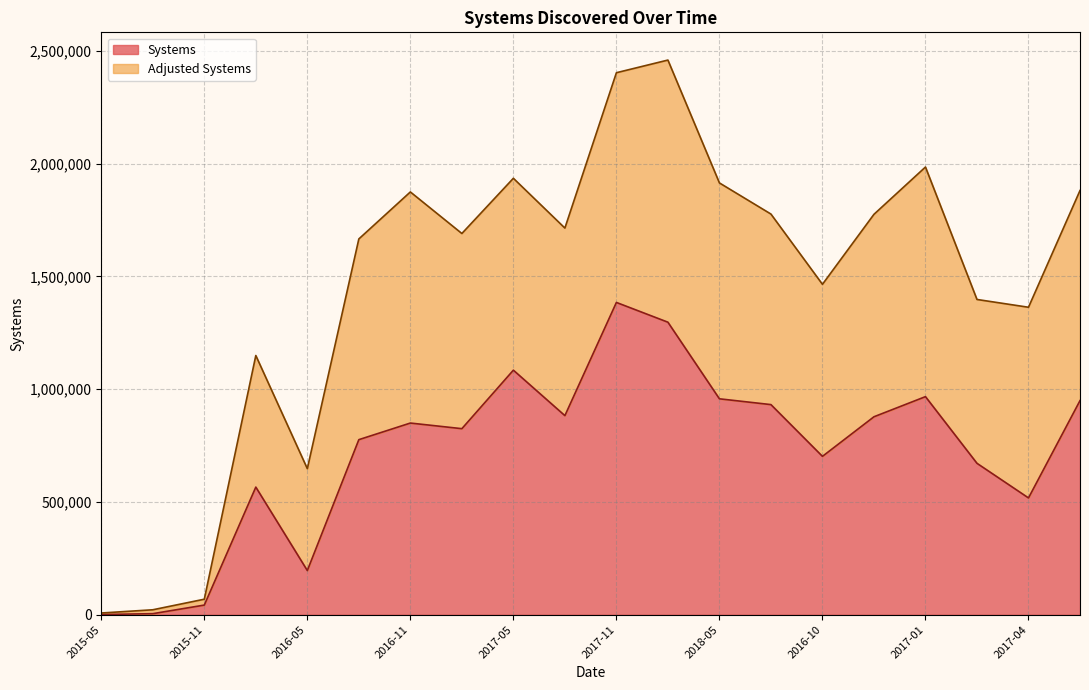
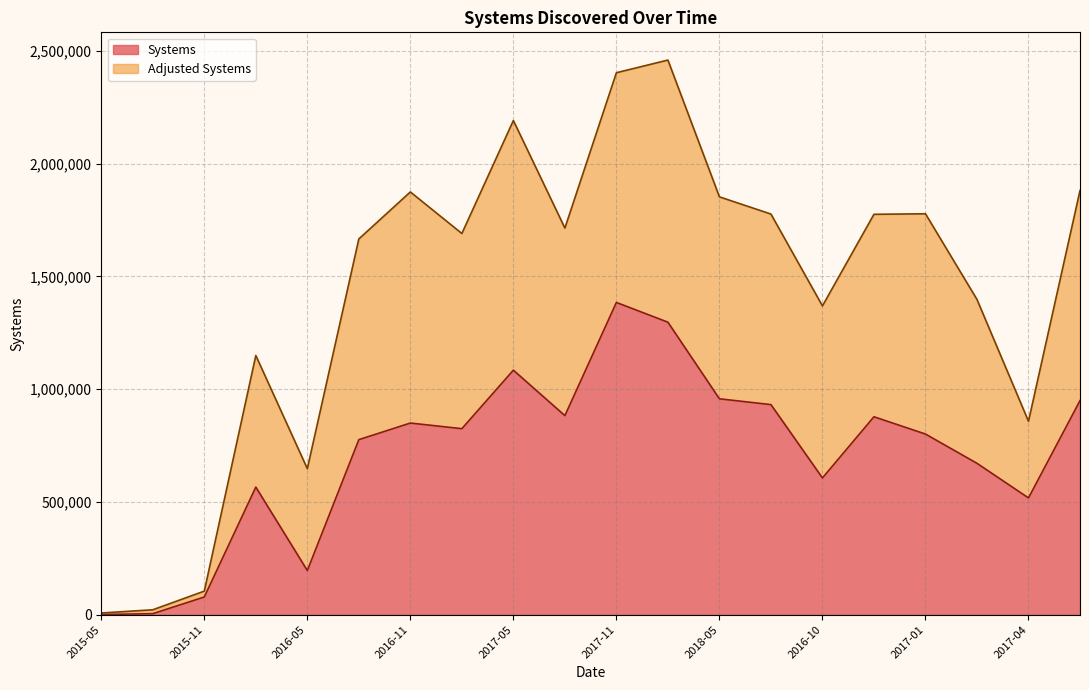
  {
    "Systems": {
-     "2015-11": "40,000",
+     "2015-11": "80,000",
      "2016-05": "200,000",
      "2016-11": "850,000",
      "2017-05": "1,080,000",
      "2017-11": "1,380,000",
      "2018-05": "960,000",
-     "2016-10": "700,000",
-     "2017-01": "970,000",
+     "2016-10": "610,000",
+     "2017-01": "800,000",
      "2017-04": "520,000"
    },
    "Adjusted Systems": {
      "2015-11": "30,000",
      "2016-05": "450,000",
      "2016-11": "1,020,000",
-     "2017-05": "850,000",
+     "2017-05": "1,110,000",
      "2017-11": "1,020,000",
-     "2018-05": "960,000",
+     "2018-05": "900,000",
      "2016-10": "760,000",
-     "2017-01": "1,020,000",
-     "2017-04": "850,000"
+     "2017-01": "980,000",
+     "2017-04": "340,000"
    }
  }
